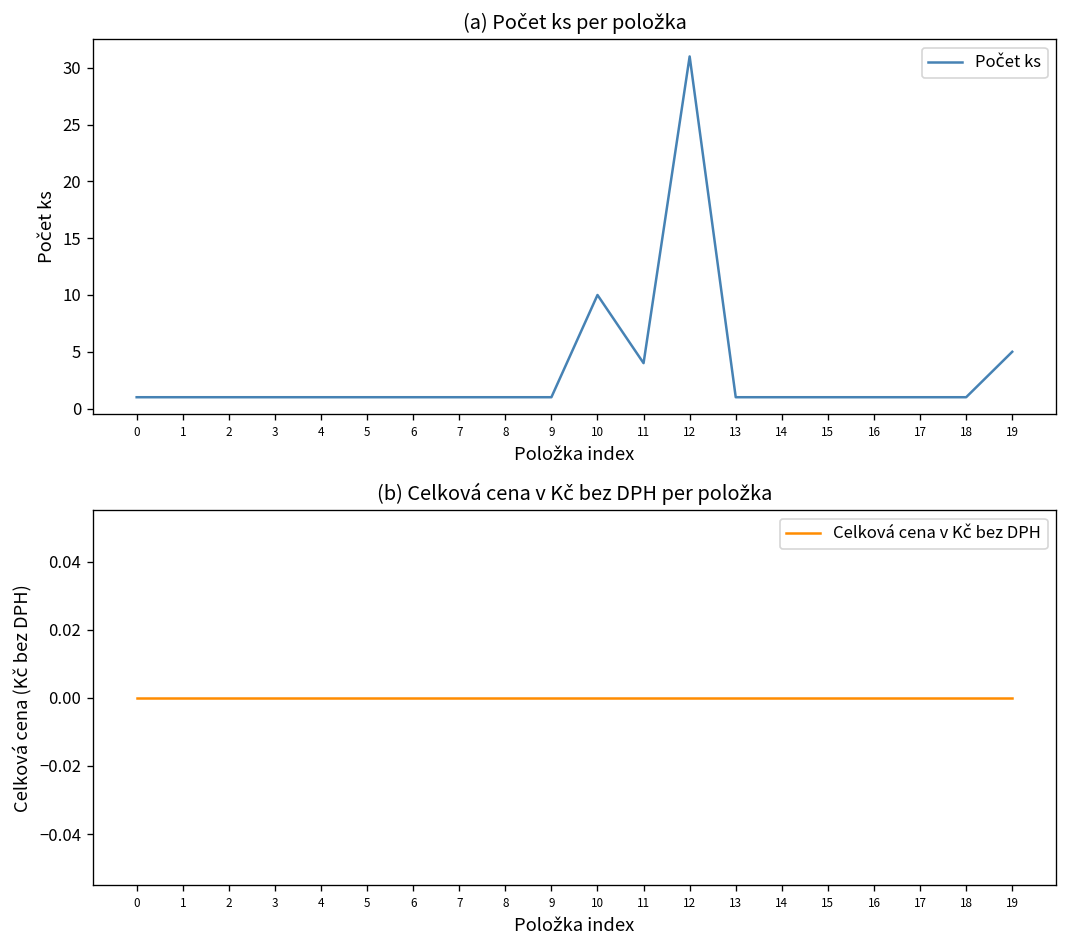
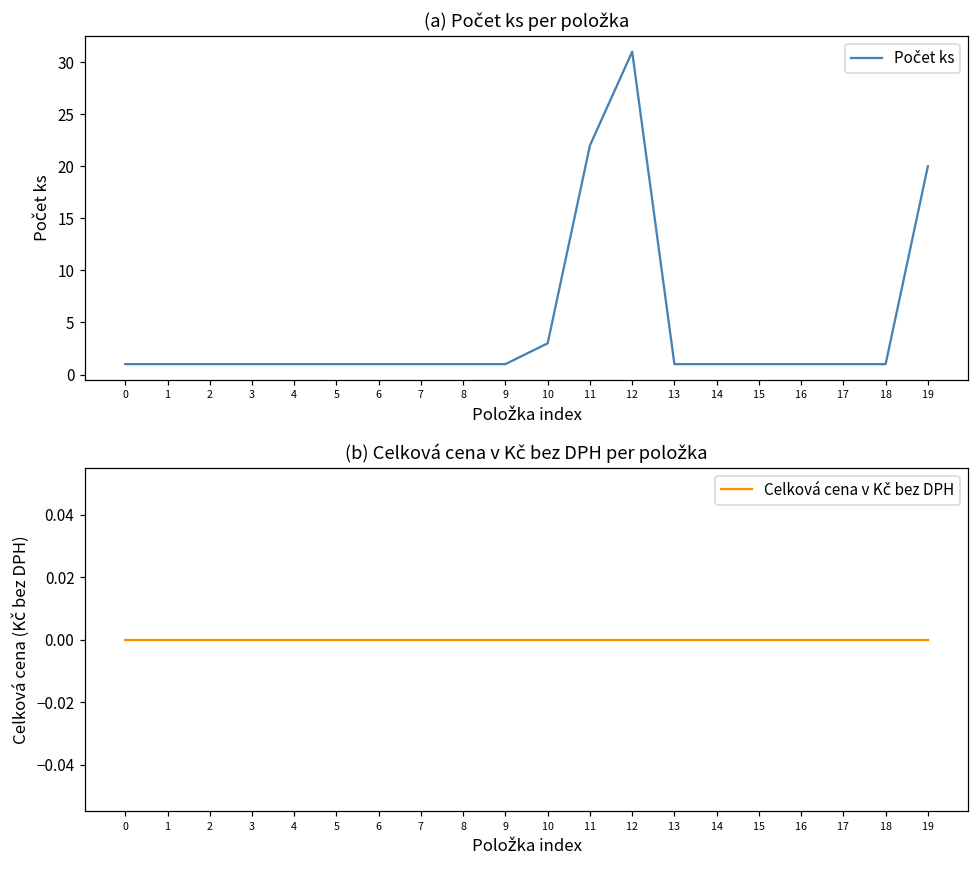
  {
    "(a) Počet ks per položka": {
      "0": 1,
      "1": 1,
      "2": 1,
      "3": 1,
      "4": 1,
      "5": 1,
      "6": 1,
      "7": 1,
      "8": 1,
      "9": 1,
-     "10": 10,
-     "11": 4,
+     "10": 3,
+     "11": 22,
      "12": 31,
      "13": 1,
      "14": 1,
      "15": 1,
      "16": 1,
      "17": 1,
      "18": 1,
-     "19": 5
+     "19": 20
    },
    "(b) Celková cena v Kč bez DPH per položka": {
      "0": 0.000,
      "1": 0.000,
      "2": 0.000,
      "3": 0.000,
      "4": 0.000,
      "5": 0.000,
      "6": 0.000,
      "7": 0.000,
      "8": 0.000,
      "9": 0.000,
      "10": 0.000,
      "11": 0.000,
      "12": 0.000,
      "13": 0.000,
      "14": 0.000,
      "15": 0.000,
      "16": 0.000,
      "17": 0.000,
      "18": 0.000,
      "19": 0.000
    }
  }
